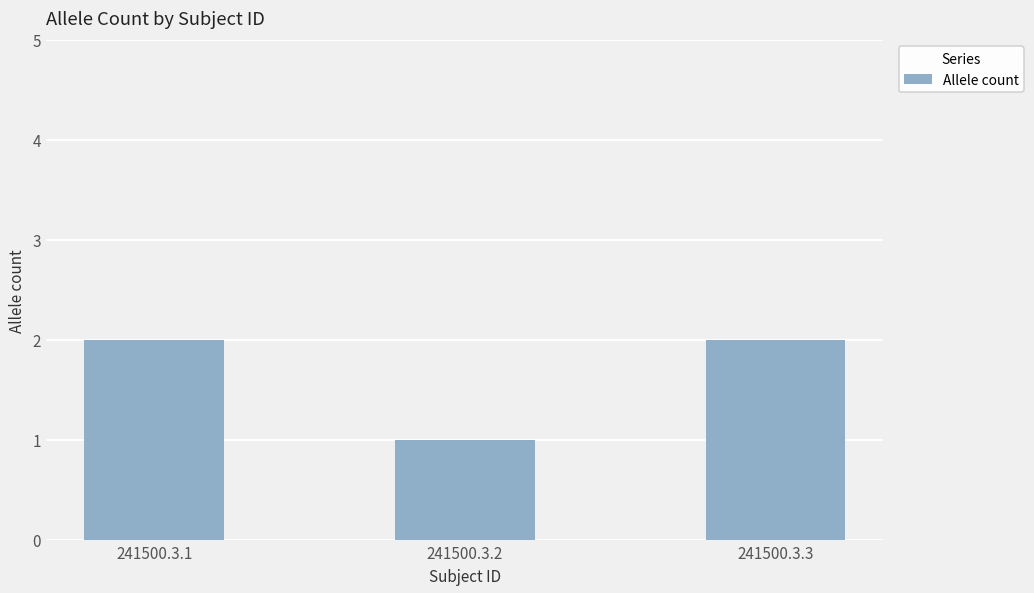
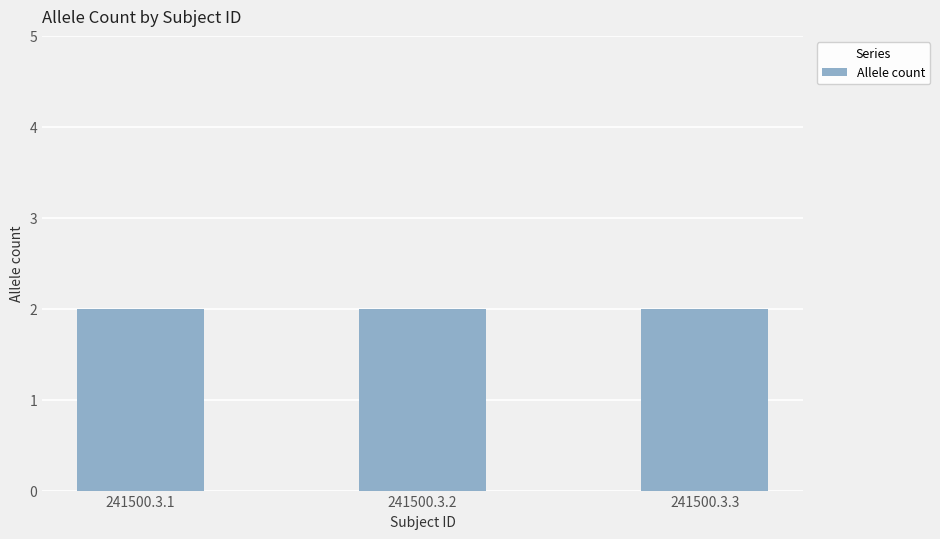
  {
    "241500.3.1": 2,
-   "241500.3.2": 1,
+   "241500.3.2": 2,
    "241500.3.3": 2
  }
